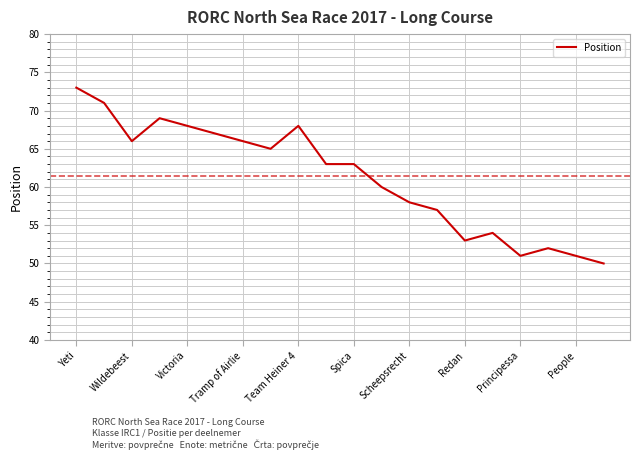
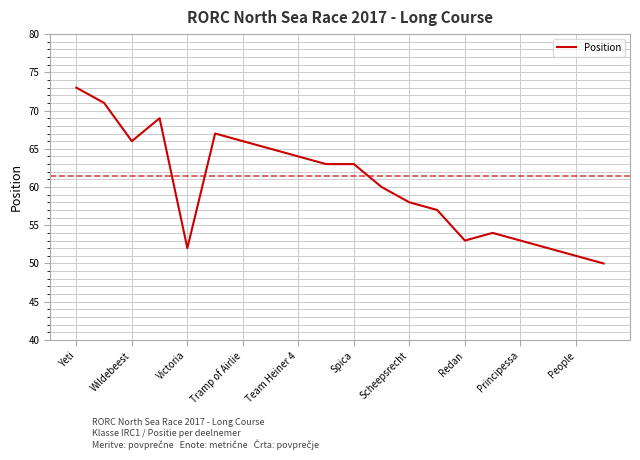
  {
    "Yeti": 73,
    "Wildebeest": 66,
-   "Victoria": 68,
+   "Victoria": 52,
    "Tramp of Airlie": 66,
-   "Team Heiner 4": 68,
+   "Team Heiner 4": 64,
    "Spica": 63,
    "Scheepsrecht": 58,
    "Redan": 53,
-   "Principessa": 51,
+   "Principessa": 53,
    "People": 51
  }
